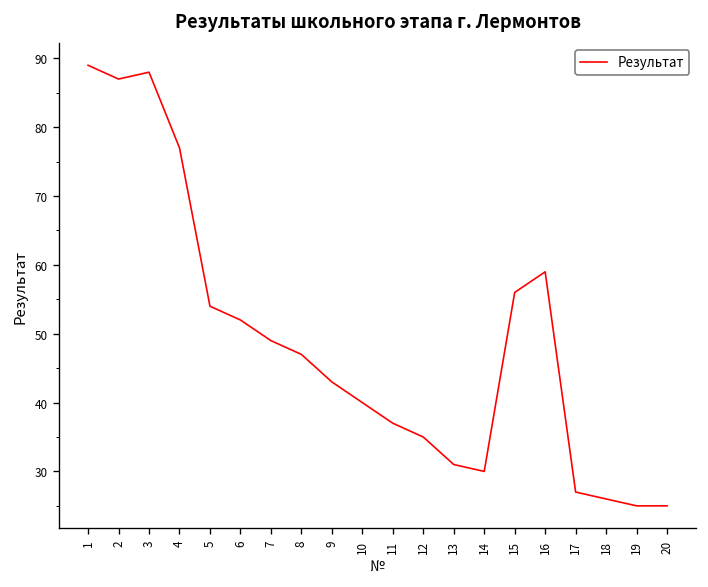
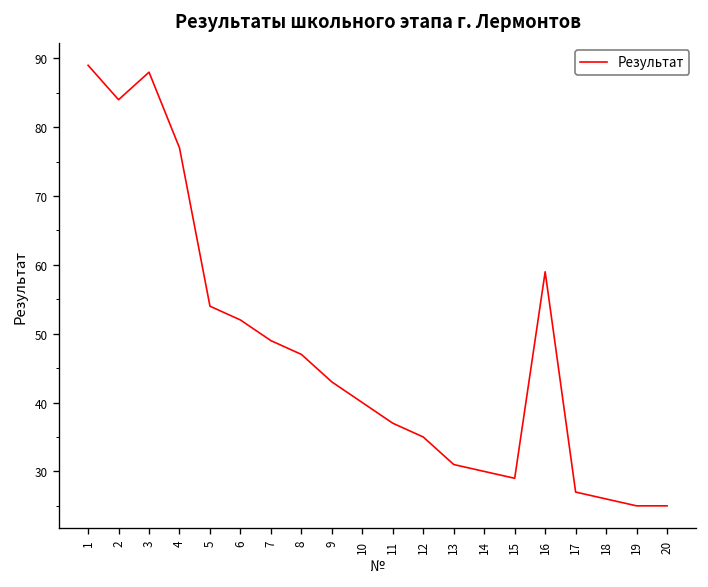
  {
    "1": 89,
-   "2": 87,
+   "2": 84,
    "3": 88,
    "4": 77,
    "5": 54,
    "6": 52,
    "7": 49,
    "8": 47,
    "9": 43,
    "10": 40,
    "11": 37,
    "12": 35,
    "13": 31,
    "14": 30,
-   "15": 56,
+   "15": 29,
    "16": 59,
    "17": 27,
    "18": 26,
    "19": 25,
    "20": 25
  }
